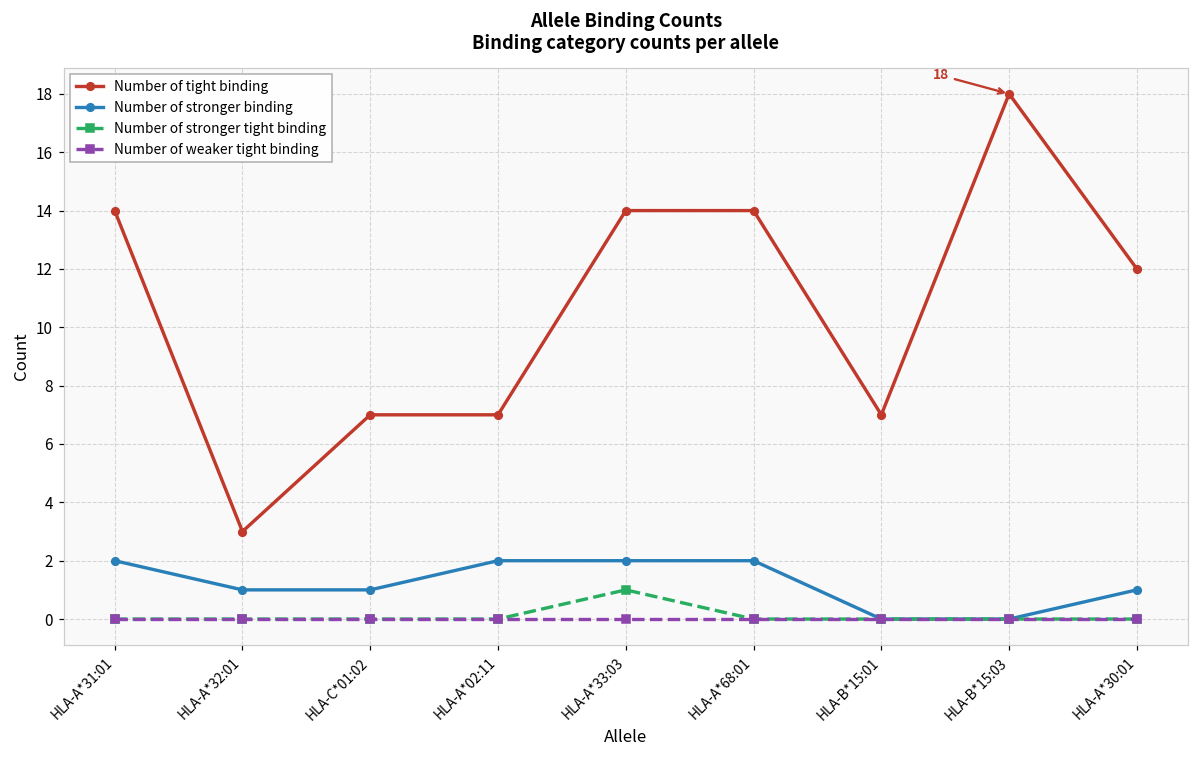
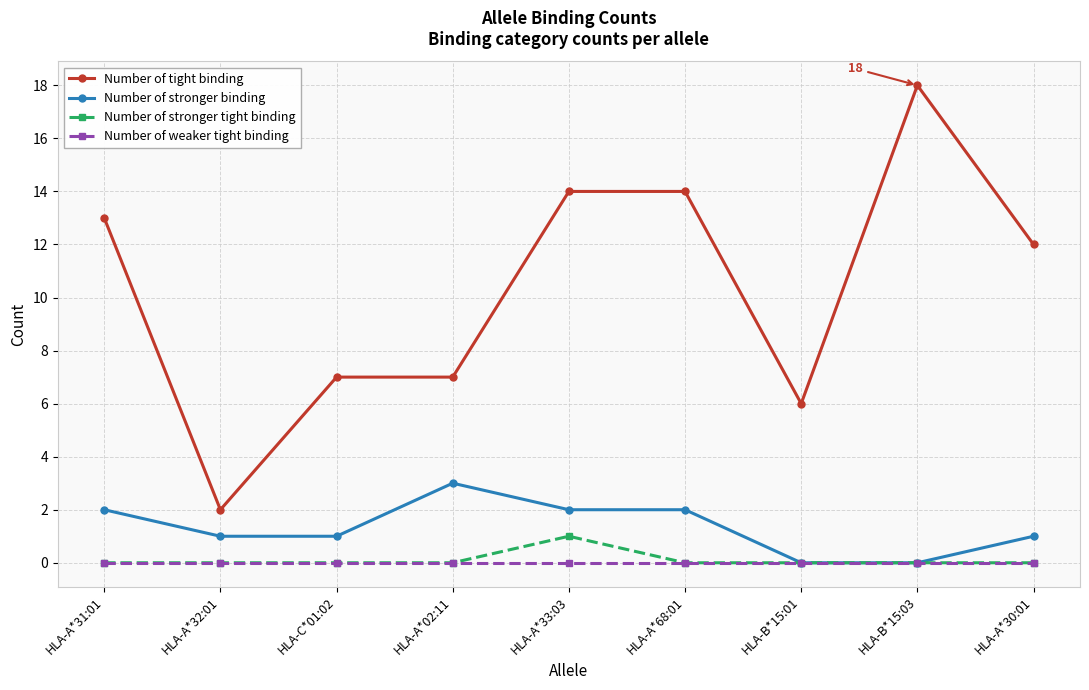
  {
    "Number of tight binding": {
-     "HLA-A*31:01": 14,
-     "HLA-A*32:01": 3,
+     "HLA-A*31:01": 13,
+     "HLA-A*32:01": 2,
      "HLA-C*01:02": 7,
      "HLA-A*02:11": 7,
      "HLA-A*33:03": 14,
      "HLA-A*68:01": 14,
-     "HLA-B*15:01": 7,
+     "HLA-B*15:01": 6,
      "HLA-A*30:01": 12
    },
    "Number of stronger binding": {
      "HLA-A*31:01": 2,
      "HLA-A*32:01": 1,
      "HLA-C*01:02": 1,
-     "HLA-A*02:11": 2,
+     "HLA-A*02:11": 3,
      "HLA-A*33:03": 2,
      "HLA-A*68:01": 2,
      "HLA-A*30:01": 1
    },
    "Number of stronger tight binding": {
      "HLA-A*33:03": 1
    },
    "Number of weaker tight binding": {
      "HLA-A*33:03": 0
    }
  }
